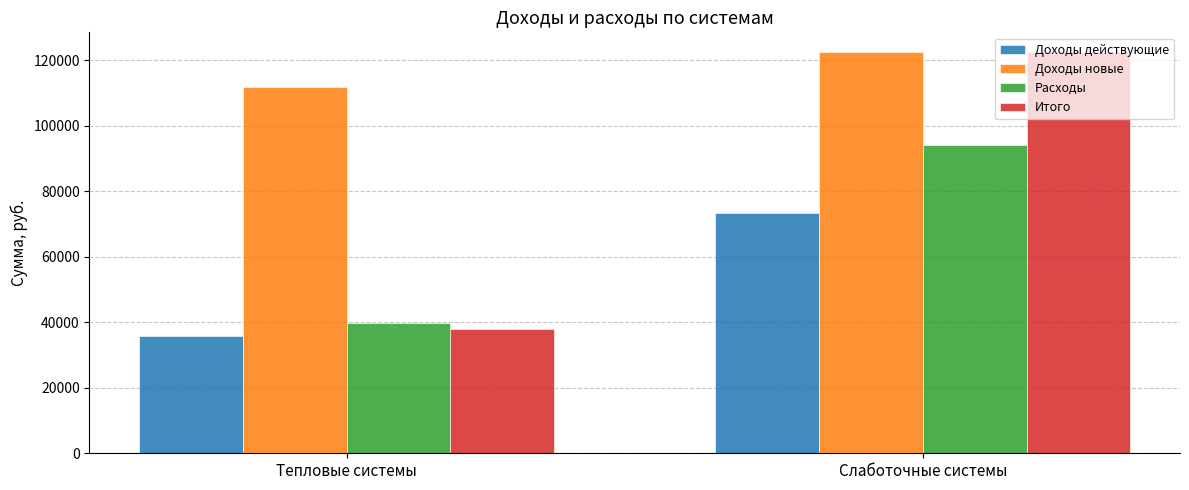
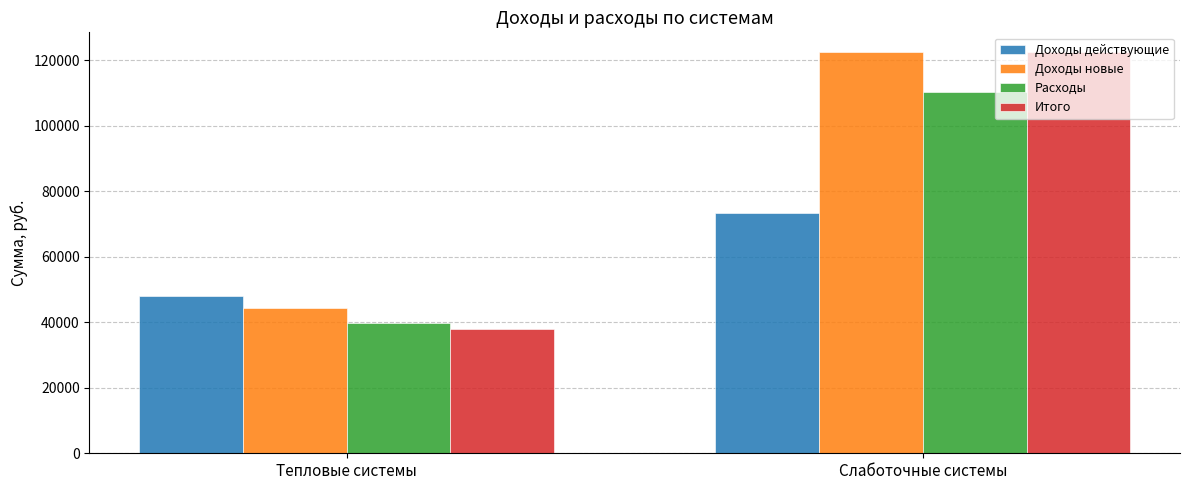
  {
    "Доходы действующие": {
-     "Тепловые системы": 36000,
+     "Тепловые системы": 48000,
      "Слаботочные системы": 73000
    },
    "Доходы новые": {
-     "Тепловые системы": 112000,
+     "Тепловые системы": 44000,
      "Слаботочные системы": 122000
    },
    "Расходы": {
      "Тепловые системы": 40000,
-     "Слаботочные системы": 94000
+     "Слаботочные системы": 110000
    },
    "Итого": {
      "Тепловые системы": 38000
    }
  }
